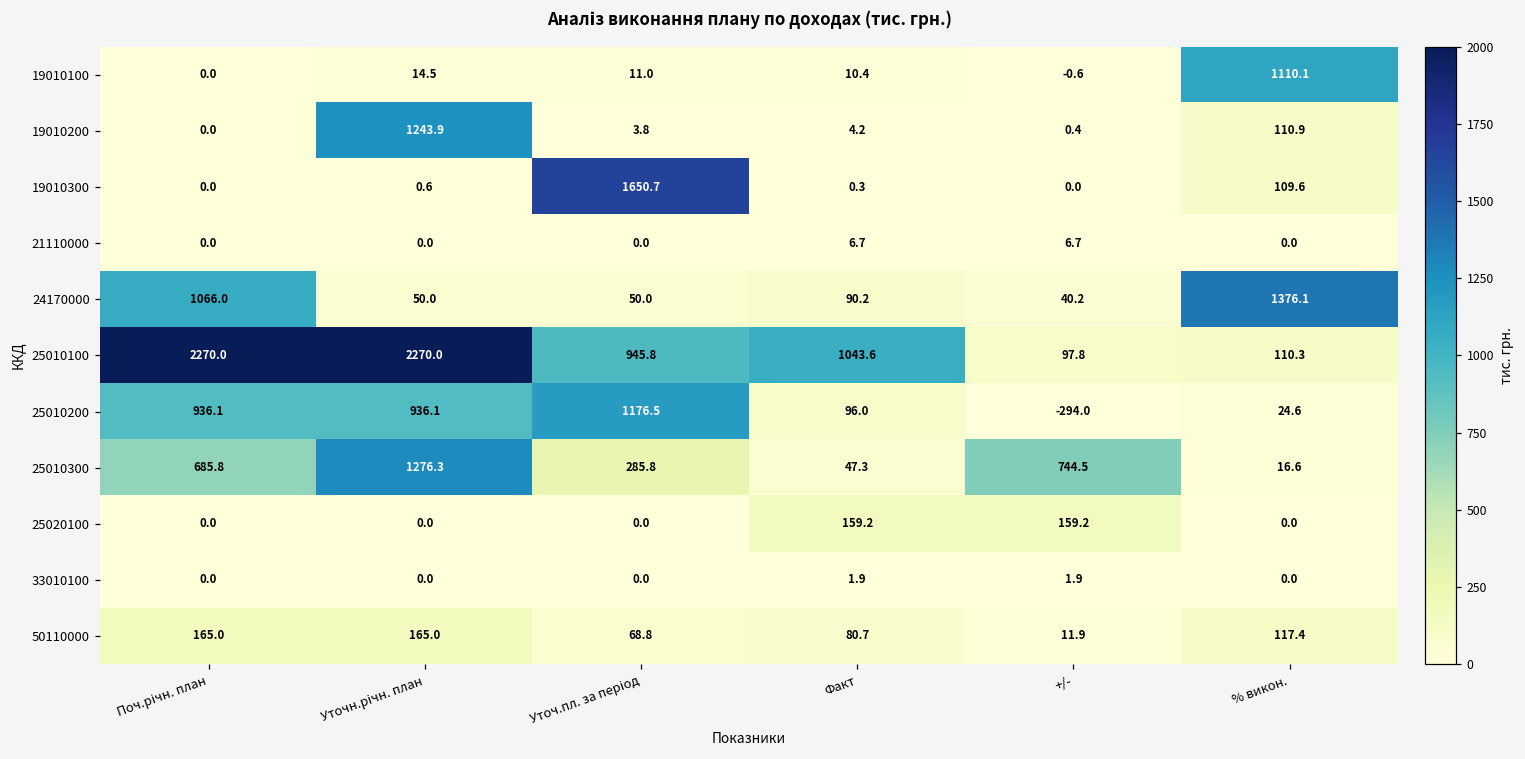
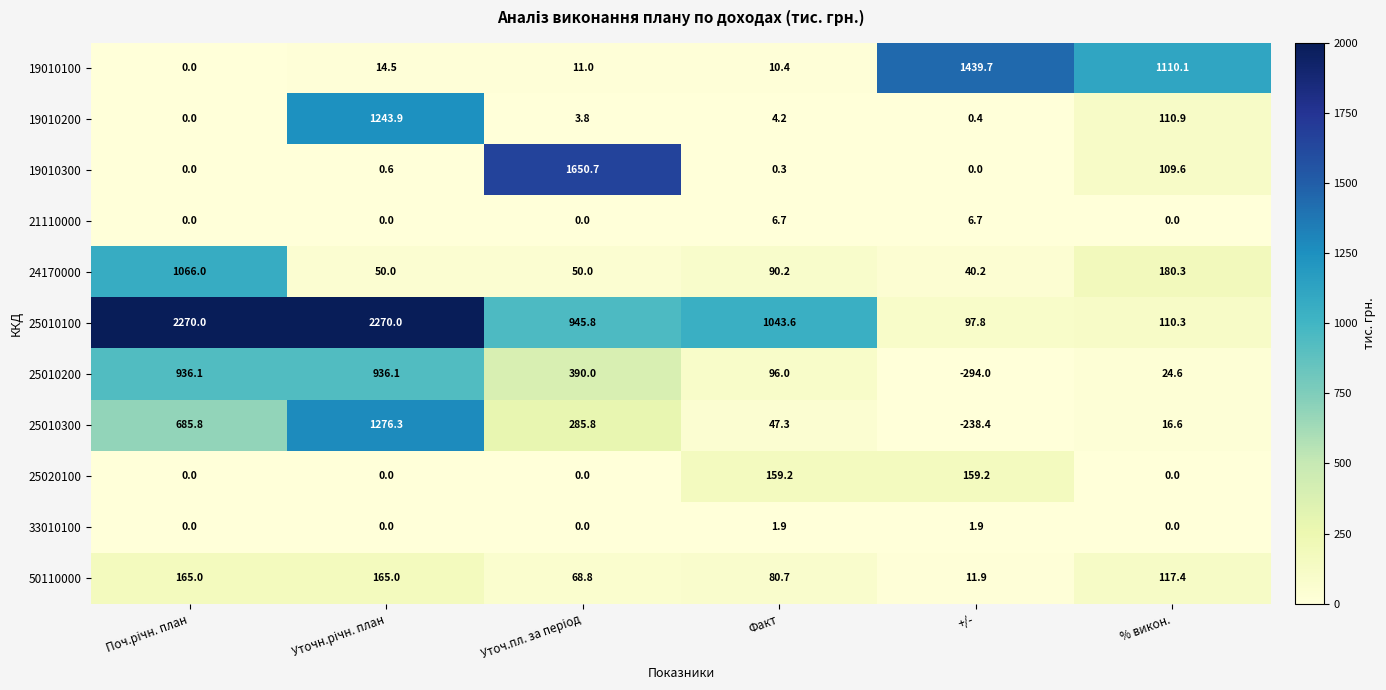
  {
    "19010100": {
      "Поч.річн. план": 0.0,
      "Уточн.річн. план": 14.5,
      "Уточ.пл. за період": 11.0,
      "Факт": 10.4,
-     "+/-": -0.6,
+     "+/-": 1439.7,
      "% викон.": 1110.1
    },
    "19010200": {
      "Поч.річн. план": 0.0,
      "Уточн.річн. план": 1243.9,
      "Уточ.пл. за період": 3.8,
      "Факт": 4.2,
      "+/-": 0.4,
      "% викон.": 110.9
    },
    "19010300": {
      "Поч.річн. план": 0.0,
      "Уточн.річн. план": 0.6,
      "Уточ.пл. за період": 1650.7,
      "Факт": 0.3,
      "+/-": 0.0,
      "% викон.": 109.6
    },
    "21110000": {
      "Поч.річн. план": 0.0,
      "Уточн.річн. план": 0.0,
      "Уточ.пл. за період": 0.0,
      "Факт": 6.7,
      "+/-": 6.7,
      "% викон.": 0.0
    },
    "24170000": {
      "Поч.річн. план": 1066.0,
      "Уточн.річн. план": 50.0,
      "Уточ.пл. за період": 50.0,
      "Факт": 90.2,
      "+/-": 40.2,
-     "% викон.": 1376.1
+     "% викон.": 180.3
    },
    "25010100": {
      "Поч.річн. план": 2270.0,
      "Уточн.річн. план": 2270.0,
      "Уточ.пл. за період": 945.8,
      "Факт": 1043.6,
      "+/-": 97.8,
      "% викон.": 110.3
    },
    "25010200": {
      "Поч.річн. план": 936.1,
      "Уточн.річн. план": 936.1,
-     "Уточ.пл. за період": 1176.5,
+     "Уточ.пл. за період": 390.0,
      "Факт": 96.0,
      "+/-": -294.0,
      "% викон.": 24.6
    },
    "25010300": {
      "Поч.річн. план": 685.8,
      "Уточн.річн. план": 1276.3,
      "Уточ.пл. за період": 285.8,
      "Факт": 47.3,
-     "+/-": 744.5,
+     "+/-": -238.4,
      "% викон.": 16.6
    },
    "25020100": {
      "Поч.річн. план": 0.0,
      "Уточн.річн. план": 0.0,
      "Уточ.пл. за період": 0.0,
      "Факт": 159.2,
      "+/-": 159.2,
      "% викон.": 0.0
    },
    "33010100": {
      "Поч.річн. план": 0.0,
      "Уточн.річн. план": 0.0,
      "Уточ.пл. за період": 0.0,
      "Факт": 1.9,
      "+/-": 1.9,
      "% викон.": 0.0
    },
    "50110000": {
      "Поч.річн. план": 165.0,
      "Уточн.річн. план": 165.0,
      "Уточ.пл. за період": 68.8,
      "Факт": 80.7,
      "+/-": 11.9,
      "% викон.": 117.4
    }
  }
